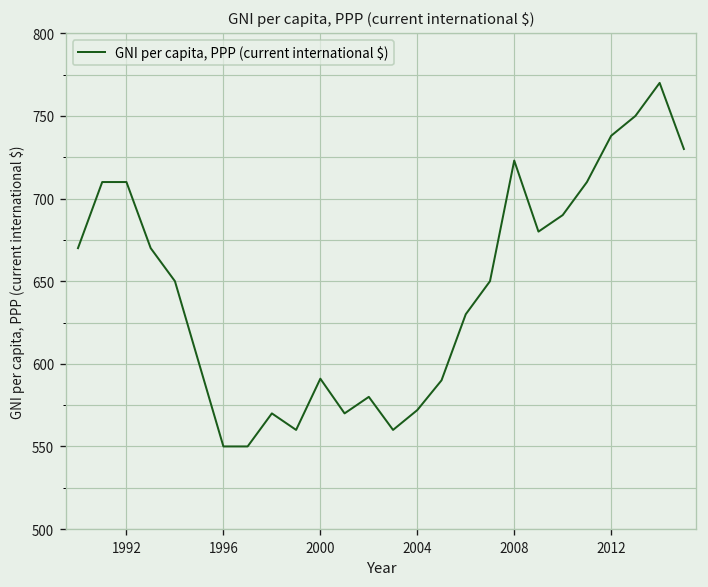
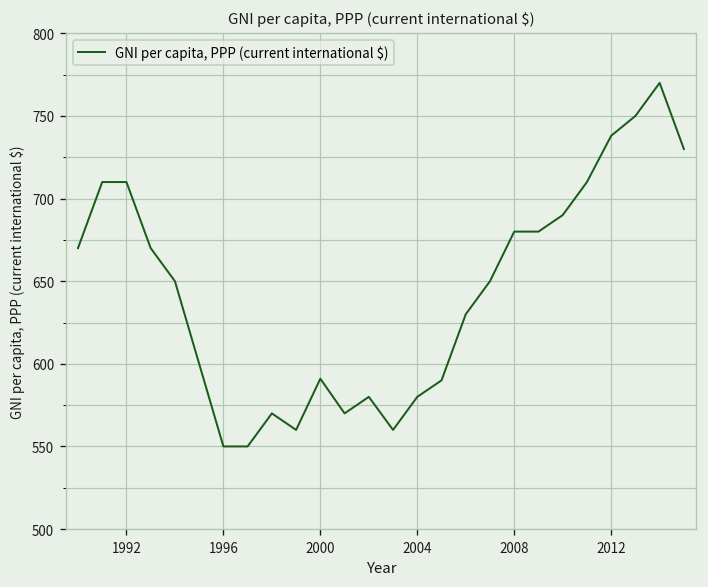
  {
    "1992": 710,
    "1996": 550,
    "2000": 591,
-   "2004": 572,
-   "2008": 723,
+   "2004": 580,
+   "2008": 680,
    "2012": 738
  }
